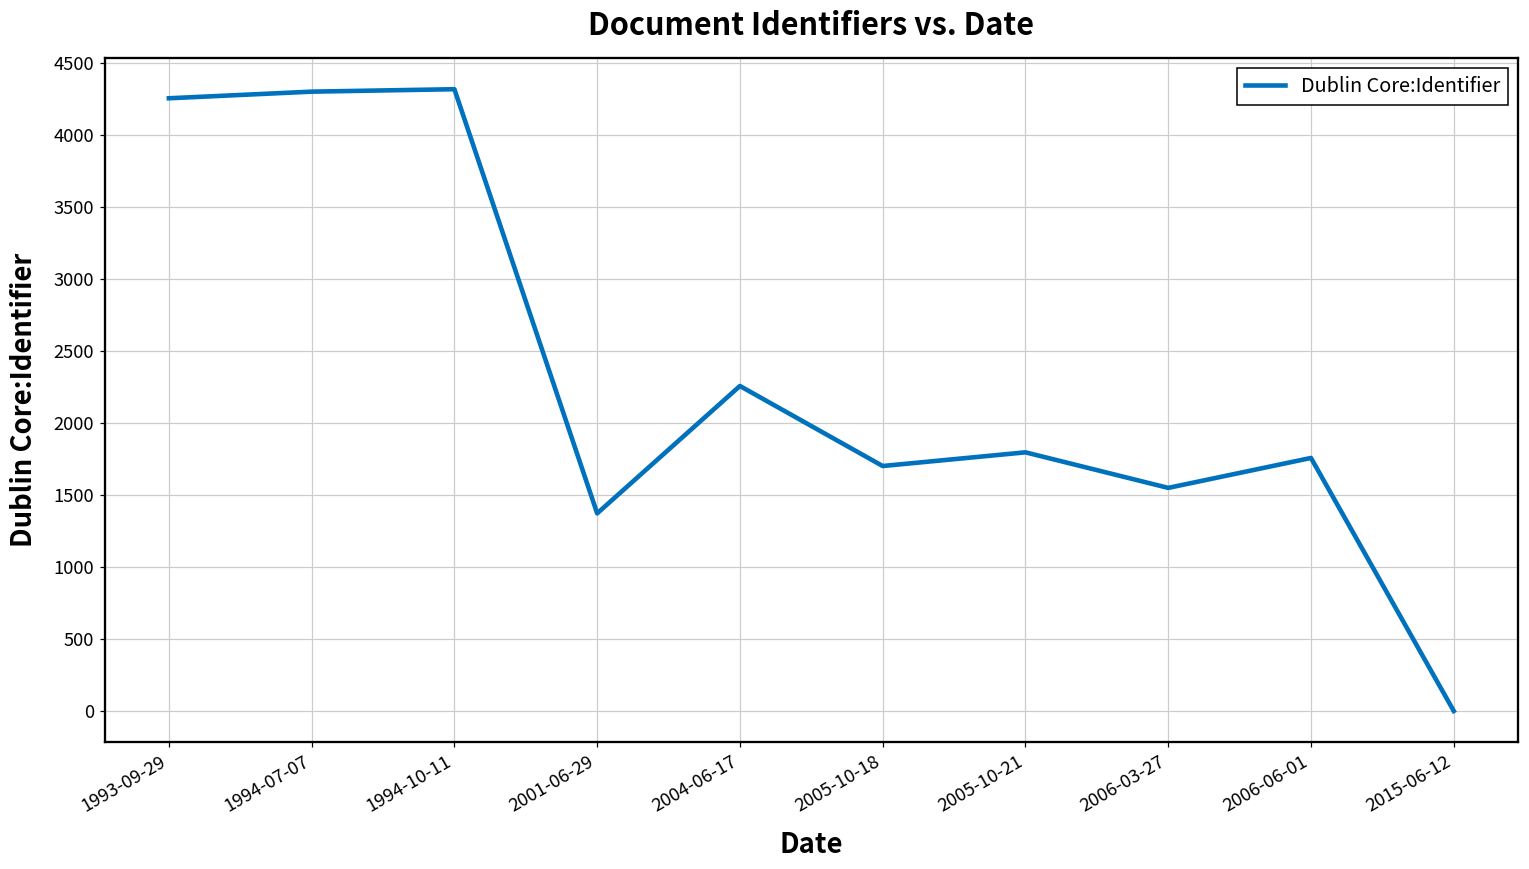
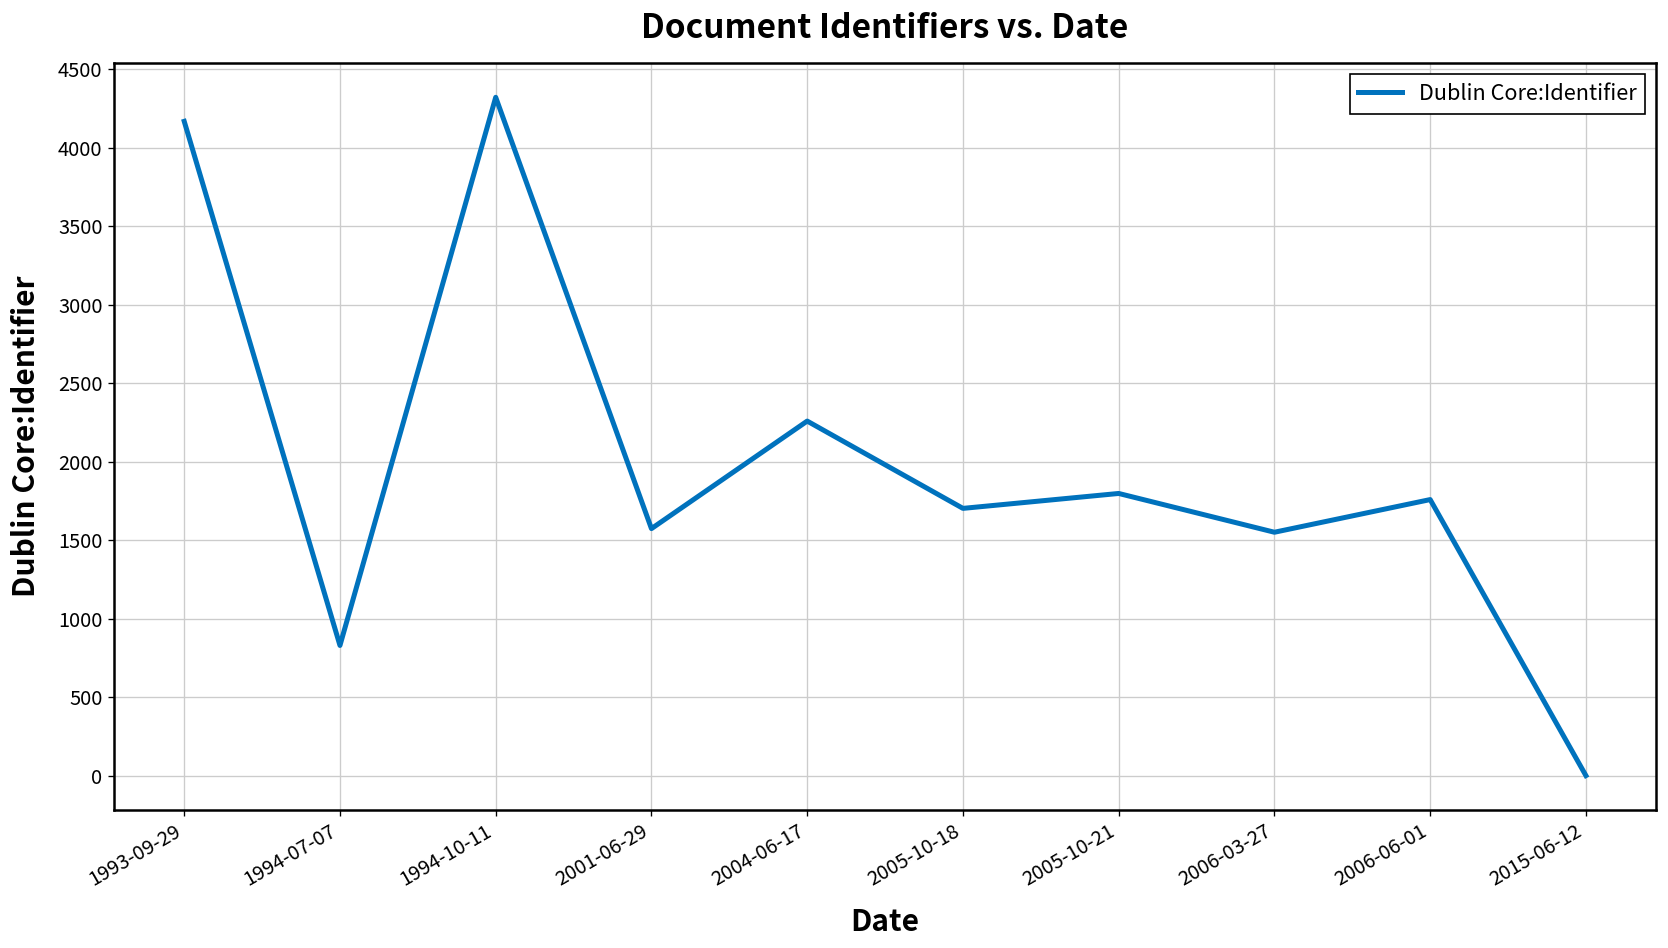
  {
-   "1993-09-29": 4260,
-   "1994-07-07": 4300,
+   "1993-09-29": 4170,
+   "1994-07-07": 830,
    "1994-10-11": 4320,
-   "2001-06-29": 1370,
+   "2001-06-29": 1570,
    "2004-06-17": 2260,
    "2005-10-18": 1700,
    "2005-10-21": 1800,
    "2006-03-27": 1550,
    "2006-06-01": 1760,
    "2015-06-12": 0
  }
